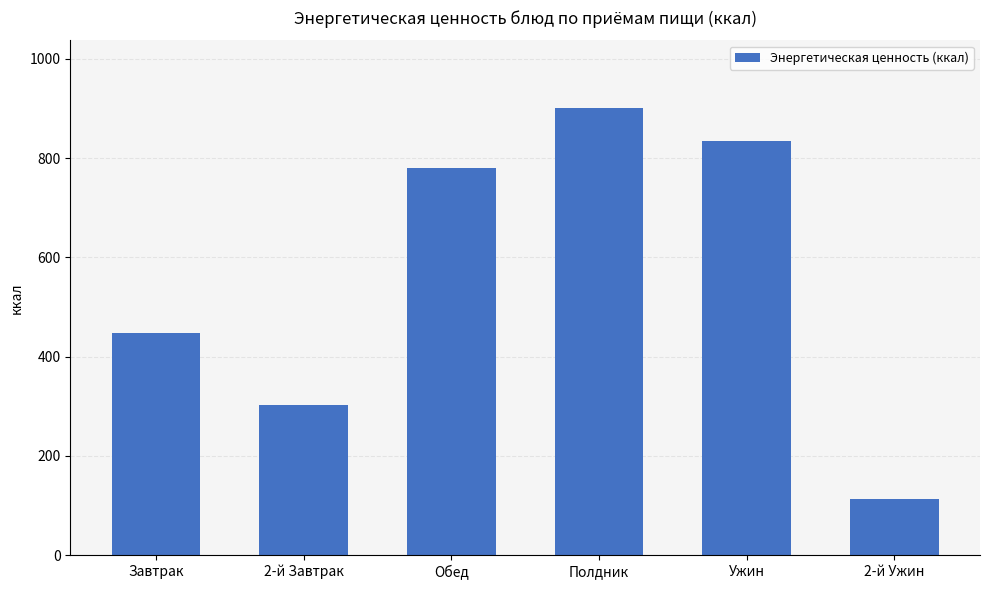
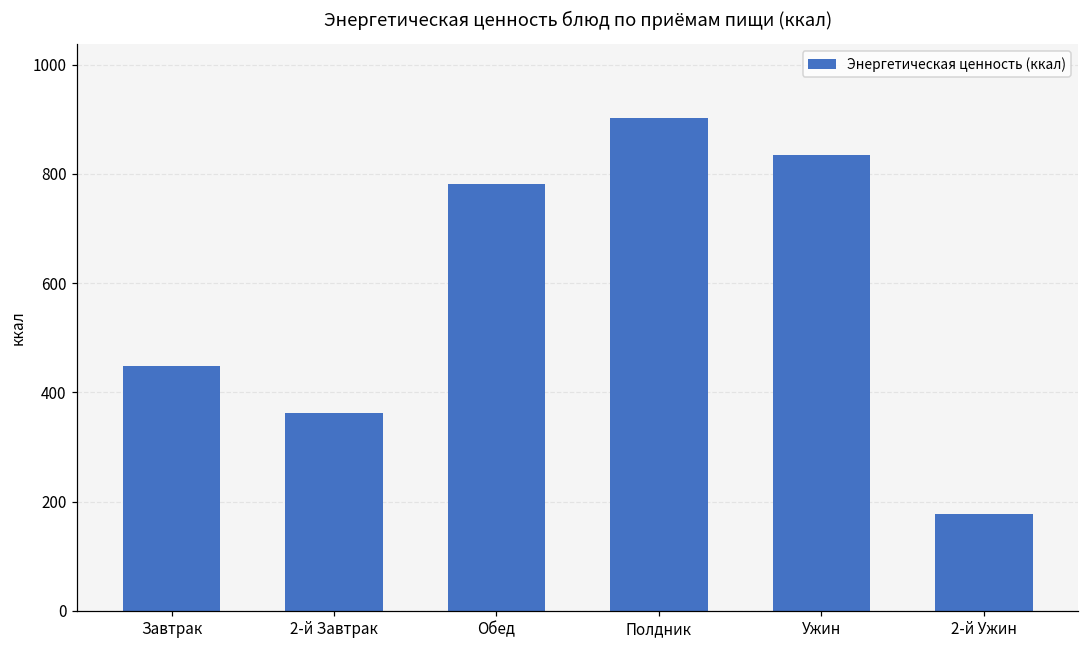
  {
    "Завтрак": 450,
-   "2-й Завтрак": 300,
+   "2-й Завтрак": 360,
    "Обед": 780,
    "Полдник": 900,
    "Ужин": 830,
-   "2-й Ужин": 110
+   "2-й Ужин": 180
  }
